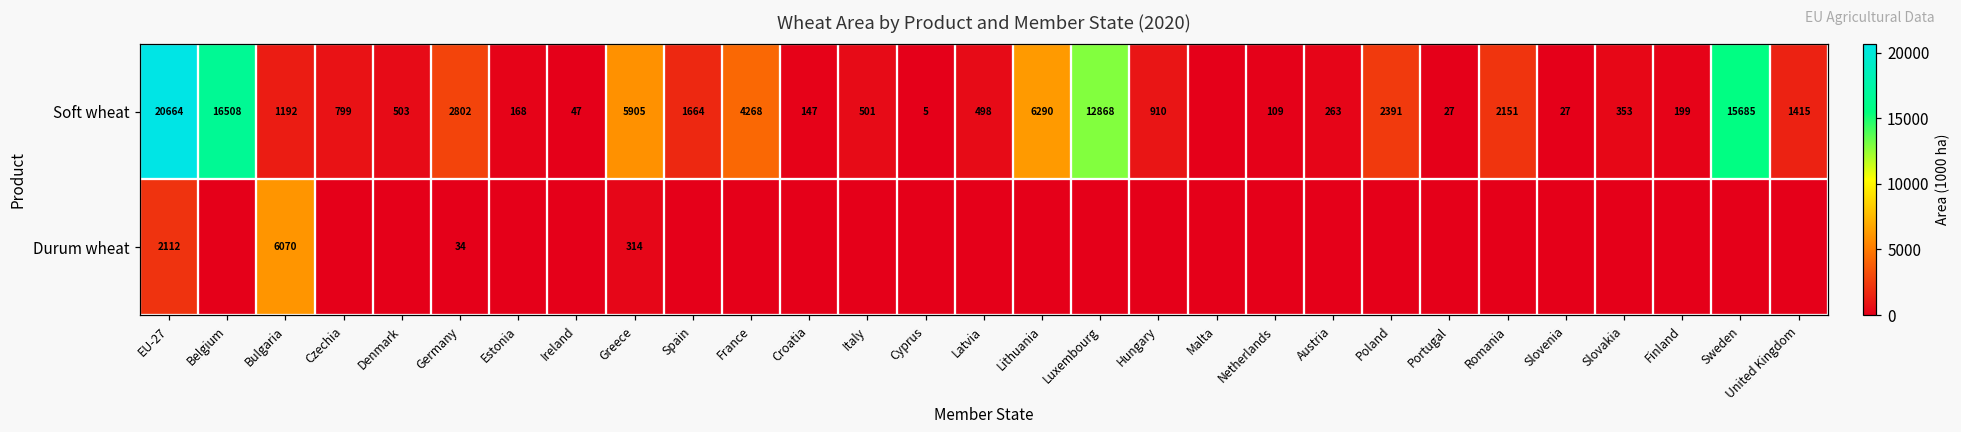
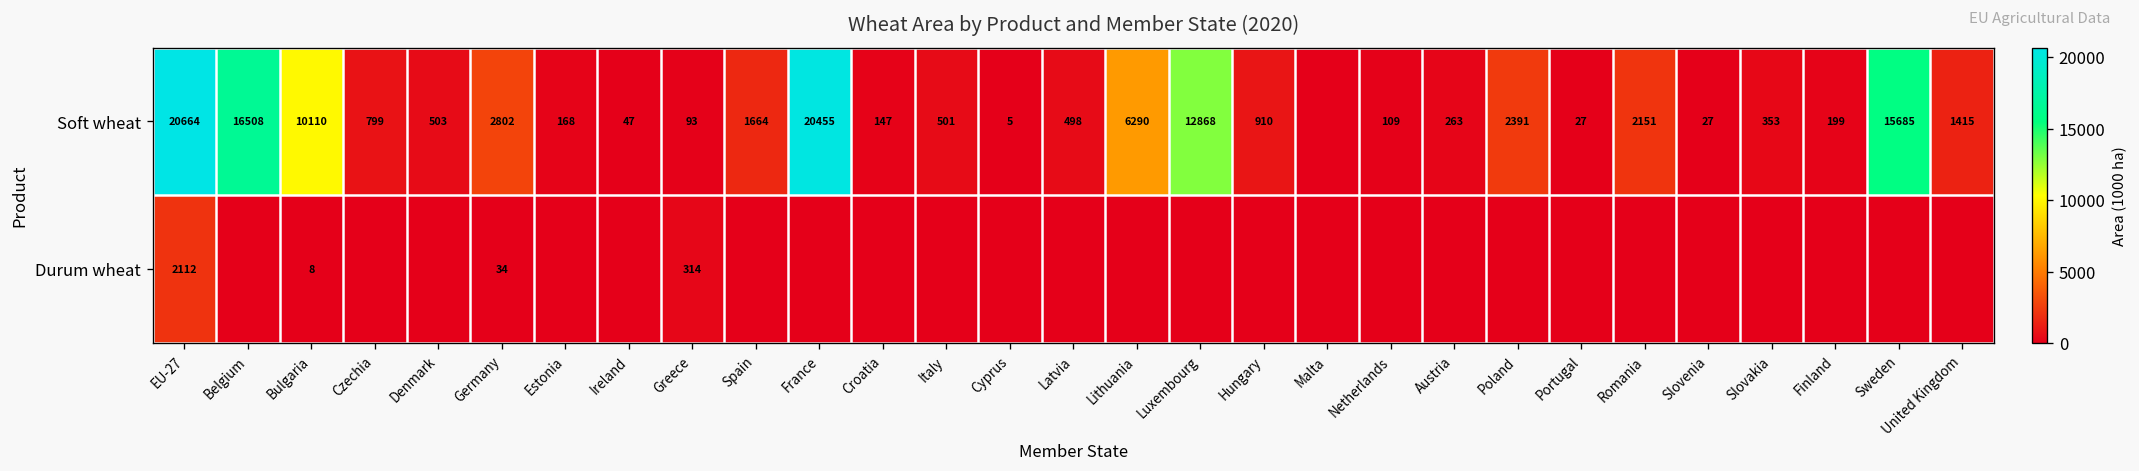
  {
    "Soft wheat": {
      "EU-27": 20664,
      "Belgium": 16508,
-     "Bulgaria": 1192,
+     "Bulgaria": 10110,
      "Czechia": 799,
      "Denmark": 503,
      "Germany": 2802,
      "Estonia": 168,
      "Ireland": 47,
-     "Greece": 5905,
+     "Greece": 93,
      "Spain": 1664,
-     "France": 4268,
+     "France": 20455,
      "Croatia": 147,
      "Italy": 501,
      "Cyprus": 5,
      "Latvia": 498,
      "Lithuania": 6290,
      "Luxembourg": 12868,
      "Hungary": 910,
      "Netherlands": 109,
      "Austria": 263,
      "Poland": 2391,
      "Portugal": 27,
      "Romania": 2151,
      "Slovenia": 27,
      "Slovakia": 353,
      "Finland": 199,
      "Sweden": 15685,
      "United Kingdom": 1415
    },
    "Durum wheat": {
      "EU-27": 2112,
-     "Bulgaria": 6070,
+     "Bulgaria": 8,
      "Germany": 34,
      "Greece": 314
    }
  }
